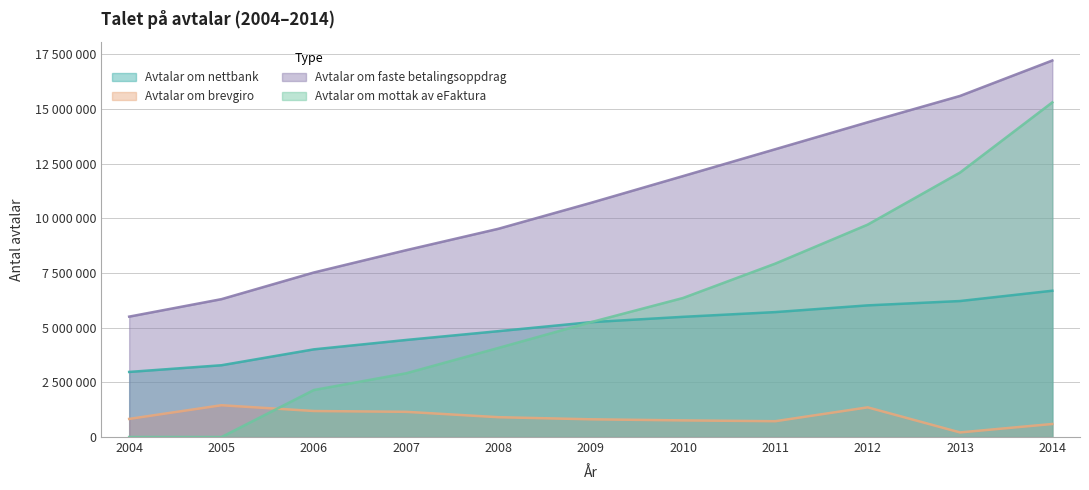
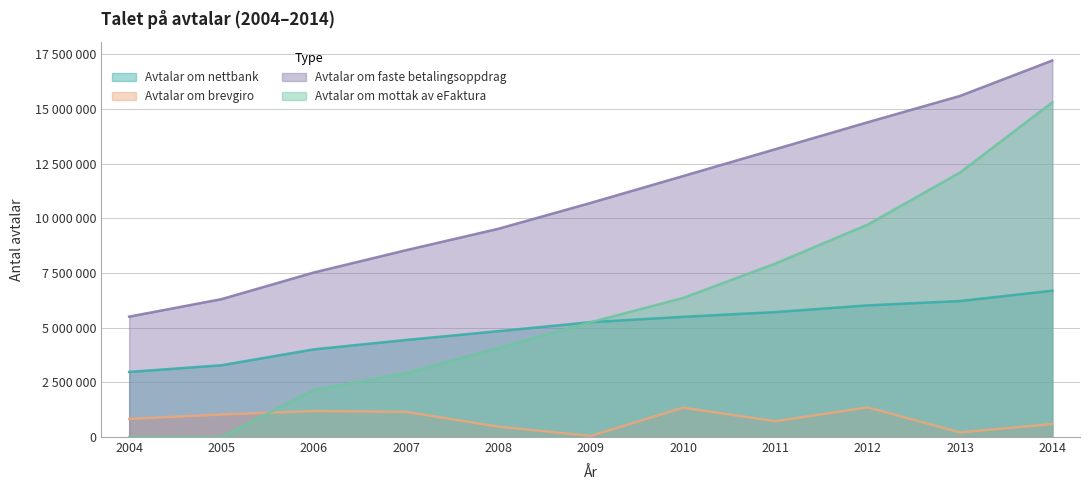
  {
    "Avtalar om brevgiro": {
      "2004": 800000,
-     "2005": 1500000,
+     "2005": 1000000,
      "2006": 1200000,
      "2007": 1200000,
-     "2008": 900000,
-     "2009": 800000,
-     "2010": 800000,
+     "2008": 500000,
+     "2009": 0,
+     "2010": 1300000,
      "2011": 700000,
      "2012": 1400000,
      "2013": 200000,
      "2014": 600000
    }
  }
